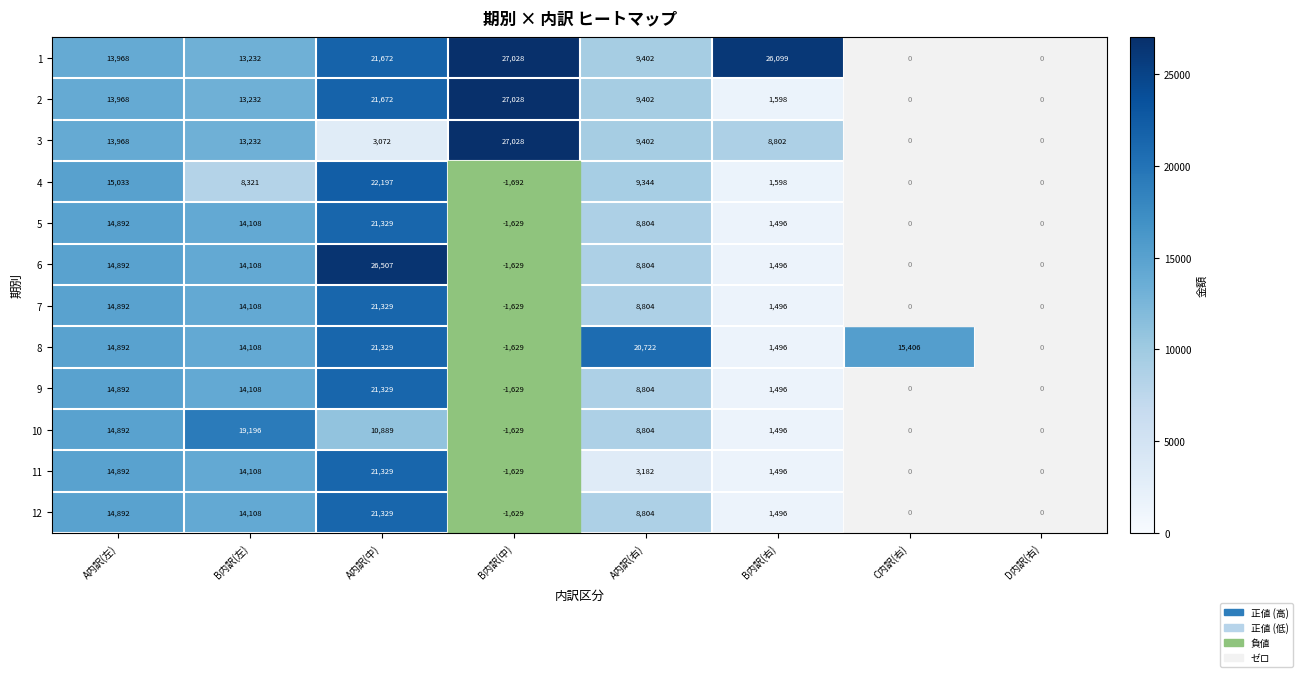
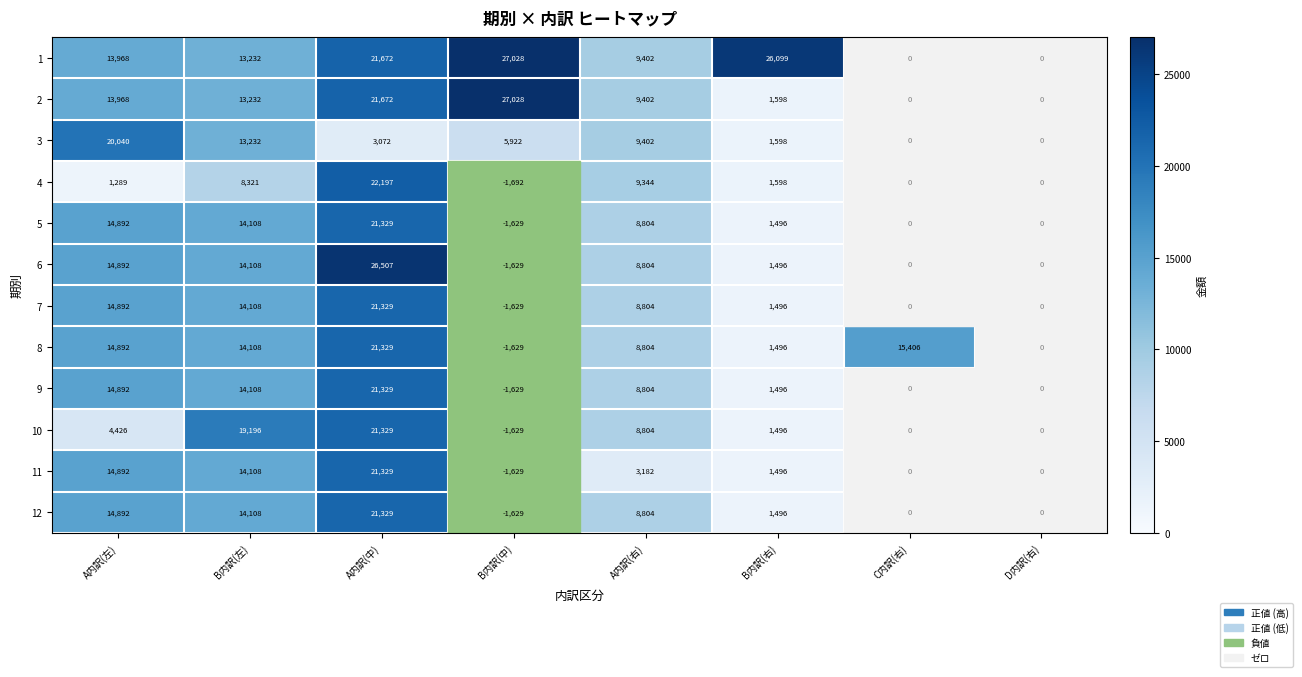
  {
    "1": {
      "A内訳(左)": "13,968",
      "B内訳(左)": "13,232",
      "A内訳(中)": "21,672",
      "B内訳(中)": "27,028",
      "A内訳(右)": "9,402",
      "B内訳(右)": "26,099"
    },
    "2": {
      "A内訳(左)": "13,968",
      "B内訳(左)": "13,232",
      "A内訳(中)": "21,672",
      "B内訳(中)": "27,028",
      "A内訳(右)": "9,402",
      "B内訳(右)": "1,598"
    },
    "3": {
-     "A内訳(左)": "13,968",
+     "A内訳(左)": "20,040",
      "B内訳(左)": "13,232",
      "A内訳(中)": "3,072",
-     "B内訳(中)": "27,028",
+     "B内訳(中)": "5,922",
      "A内訳(右)": "9,402",
-     "B内訳(右)": "8,802"
+     "B内訳(右)": "1,598"
    },
    "4": {
-     "A内訳(左)": "15,033",
+     "A内訳(左)": "1,289",
      "B内訳(左)": "8,321",
      "A内訳(中)": "22,197",
      "A内訳(右)": "9,344",
      "B内訳(右)": "1,598"
    },
    "5": {
      "A内訳(左)": "14,892",
      "B内訳(左)": "14,108",
      "A内訳(中)": "21,329",
      "A内訳(右)": "8,804",
      "B内訳(右)": "1,496"
    },
    "6": {
      "A内訳(左)": "14,892",
      "B内訳(左)": "14,108",
      "A内訳(中)": "26,507",
      "A内訳(右)": "8,804",
      "B内訳(右)": "1,496"
    },
    "7": {
      "A内訳(左)": "14,892",
      "B内訳(左)": "14,108",
      "A内訳(中)": "21,329",
      "A内訳(右)": "8,804",
      "B内訳(右)": "1,496"
    },
    "8": {
      "A内訳(左)": "14,892",
      "B内訳(左)": "14,108",
      "A内訳(中)": "21,329",
-     "A内訳(右)": "20,722",
+     "A内訳(右)": "8,804",
      "B内訳(右)": "1,496",
      "C内訳(右)": "15,406"
    },
    "9": {
      "A内訳(左)": "14,892",
      "B内訳(左)": "14,108",
      "A内訳(中)": "21,329",
      "A内訳(右)": "8,804",
      "B内訳(右)": "1,496"
    },
    "10": {
-     "A内訳(左)": "14,892",
+     "A内訳(左)": "4,426",
      "B内訳(左)": "19,196",
-     "A内訳(中)": "10,889",
+     "A内訳(中)": "21,329",
      "A内訳(右)": "8,804",
      "B内訳(右)": "1,496"
    },
    "11": {
      "A内訳(左)": "14,892",
      "B内訳(左)": "14,108",
      "A内訳(中)": "21,329",
      "A内訳(右)": "3,182",
      "B内訳(右)": "1,496"
    },
    "12": {
      "A内訳(左)": "14,892",
      "B内訳(左)": "14,108",
      "A内訳(中)": "21,329",
      "A内訳(右)": "8,804",
      "B内訳(右)": "1,496"
    }
  }
